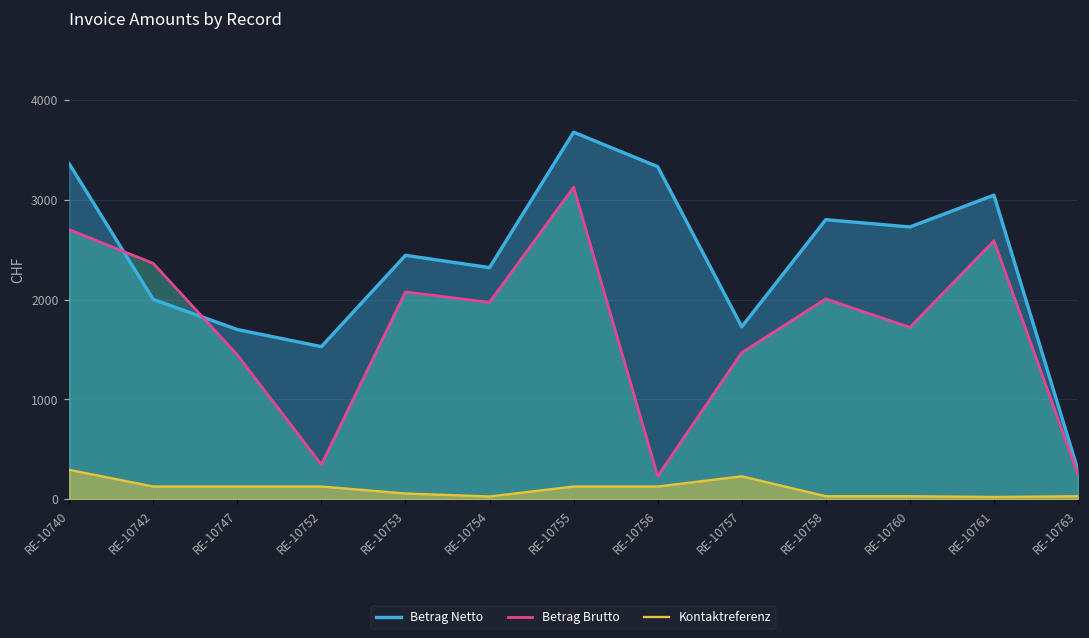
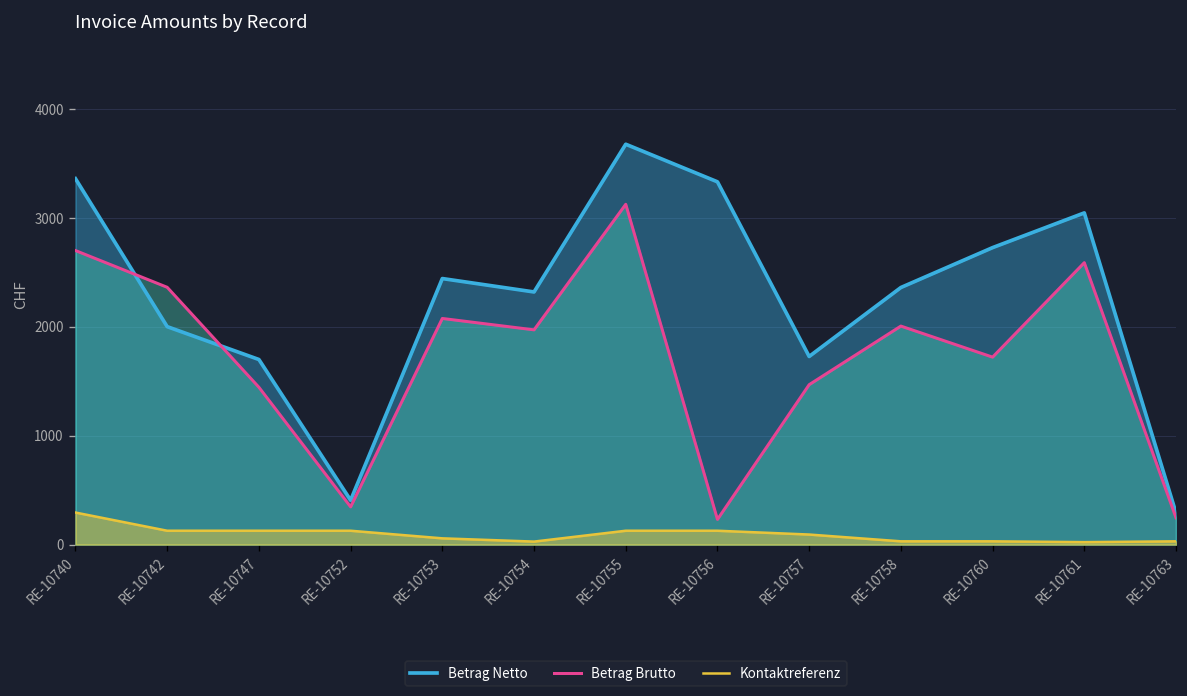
  {
    "Betrag Netto": {
      "RE-10740": 3400,
      "RE-10742": 2000,
      "RE-10747": 1700,
-     "RE-10752": 1500,
+     "RE-10752": 400,
      "RE-10753": 2400,
      "RE-10754": 2300,
      "RE-10755": 3700,
      "RE-10756": 3300,
      "RE-10757": 1700,
-     "RE-10758": 2800,
+     "RE-10758": 2400,
      "RE-10760": 2700,
      "RE-10761": 3000,
      "RE-10763": 300
    },
    "Betrag Brutto": {
      "RE-10740": 2700,
      "RE-10742": 2400,
      "RE-10747": 1400,
      "RE-10752": 300,
      "RE-10753": 2100,
      "RE-10754": 2000,
      "RE-10755": 3100,
      "RE-10756": 200,
      "RE-10757": 1500,
      "RE-10758": 2000,
      "RE-10760": 1700,
      "RE-10761": 2600,
      "RE-10763": 200
    },
    "Kontaktreferenz": {
      "RE-10740": 300,
      "RE-10742": 100,
      "RE-10747": 100,
      "RE-10752": 100,
      "RE-10753": 100,
      "RE-10754": 0,
      "RE-10755": 100,
      "RE-10756": 100,
-     "RE-10757": 200,
+     "RE-10757": 100,
      "RE-10758": 0,
      "RE-10760": 0,
      "RE-10761": 0,
      "RE-10763": 0
    }
  }
